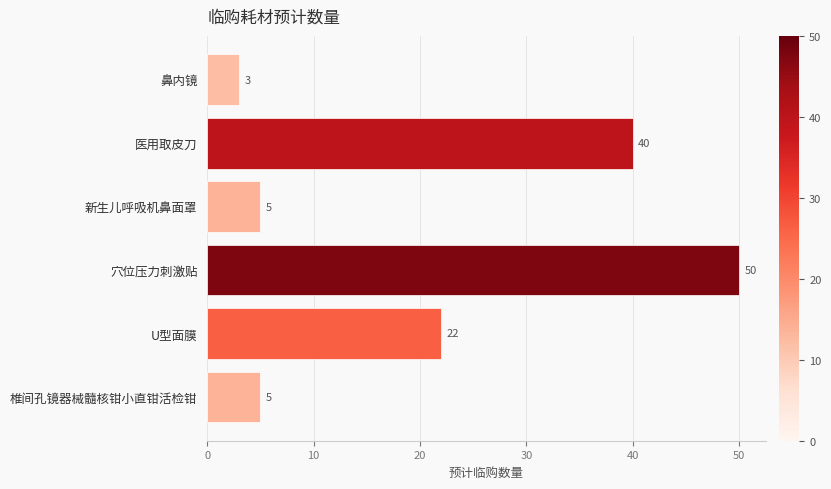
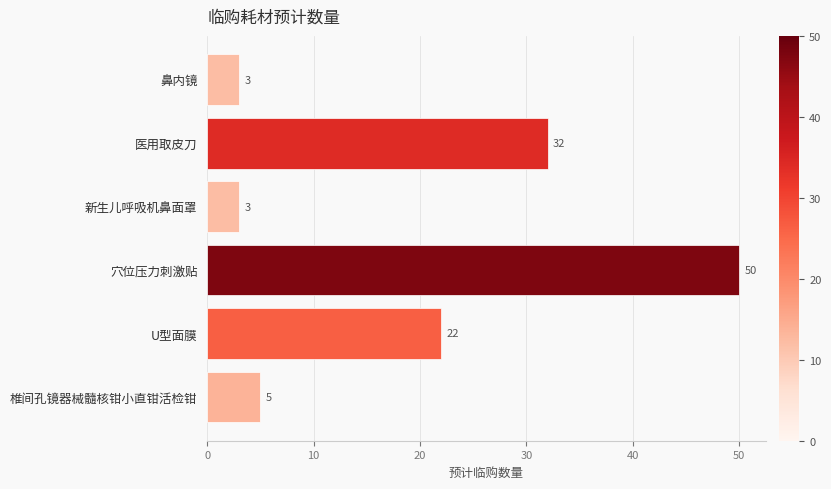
  {
    "鼻内镜": 3,
-   "医用取皮刀": 40,
-   "新生儿呼吸机鼻面罩": 5,
+   "医用取皮刀": 32,
+   "新生儿呼吸机鼻面罩": 3,
    "穴位压力刺激贴": 50,
    "U型面膜": 22,
    "椎间孔镜器械髓核钳小直钳活检钳": 5
  }
